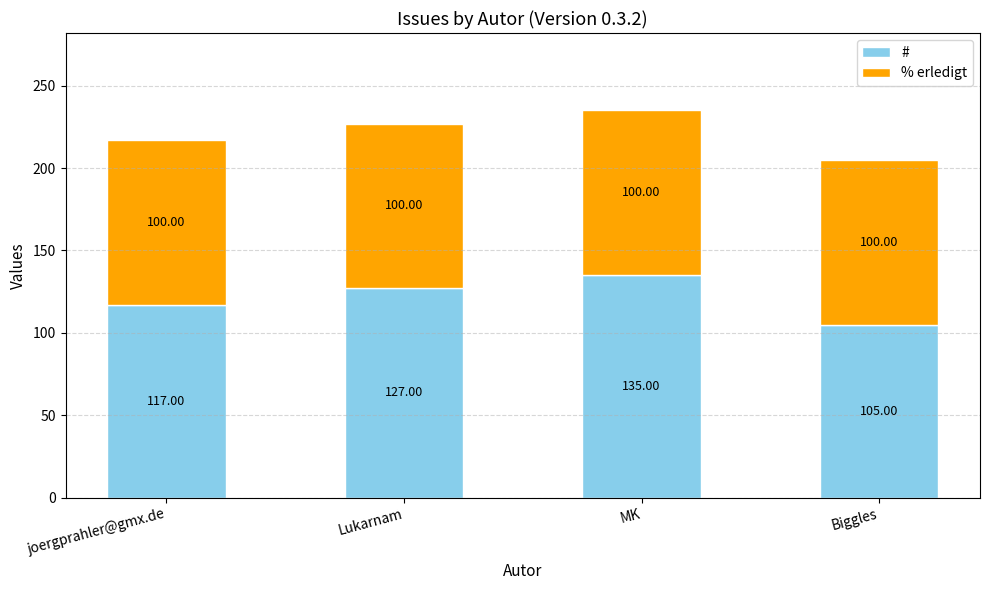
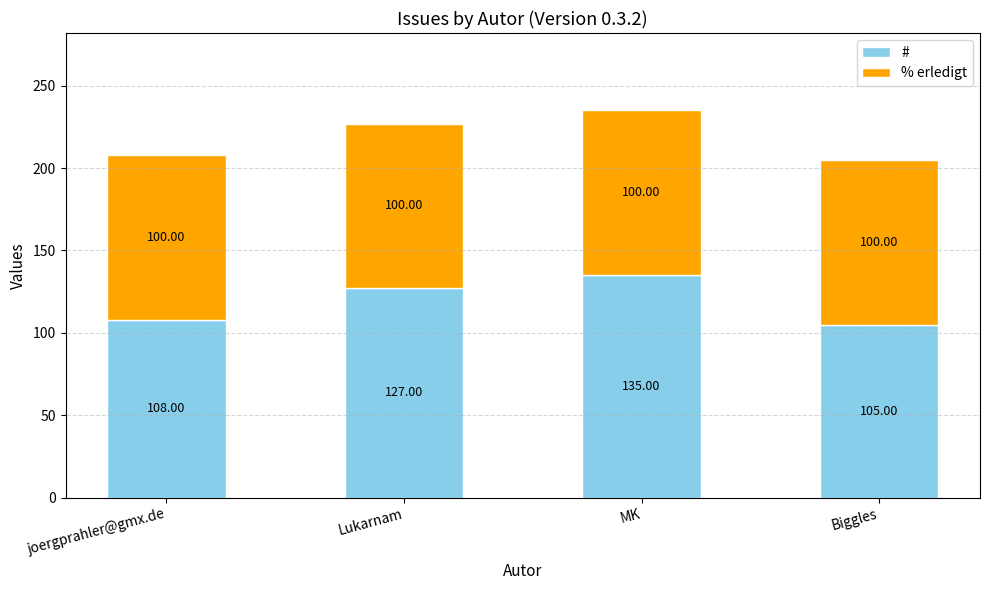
  {
    "#": {
-     "joergprahler@gmx.de": 117.00,
+     "joergprahler@gmx.de": 108.00,
      "Lukarnam": 127.00,
      "MK": 135.00,
      "Biggles": 105.00
    },
    "% erledigt": {
      "joergprahler@gmx.de": 100.00,
      "Lukarnam": 100.00,
      "MK": 100.00,
      "Biggles": 100.00
    }
  }
